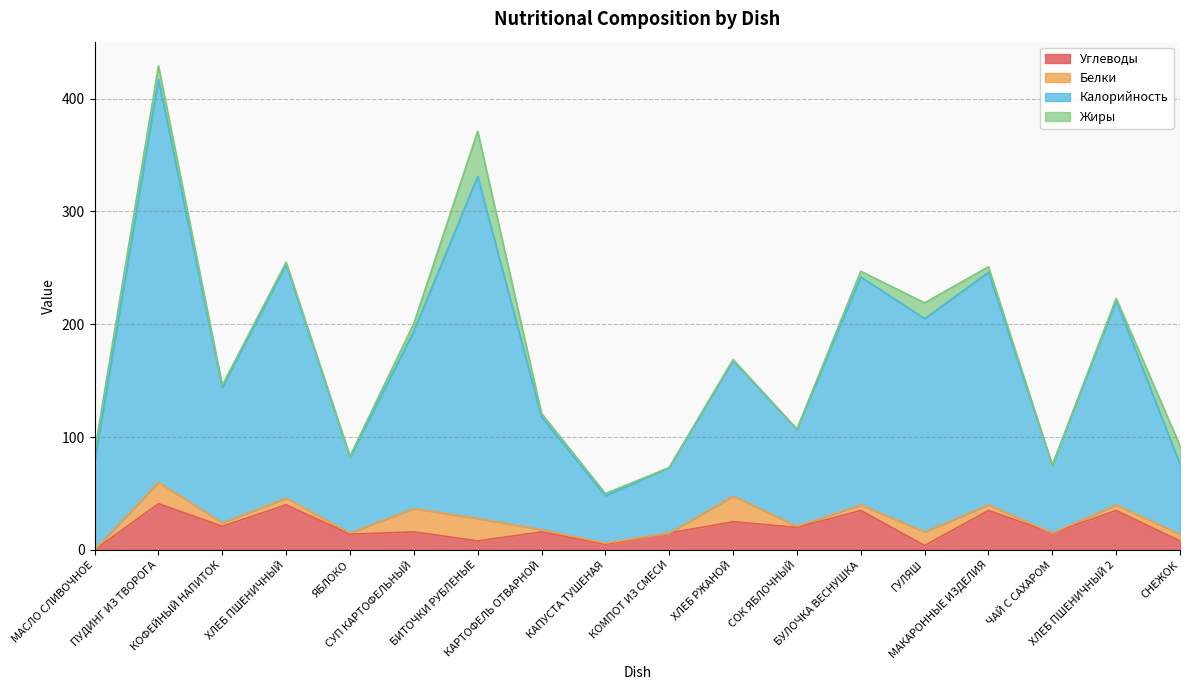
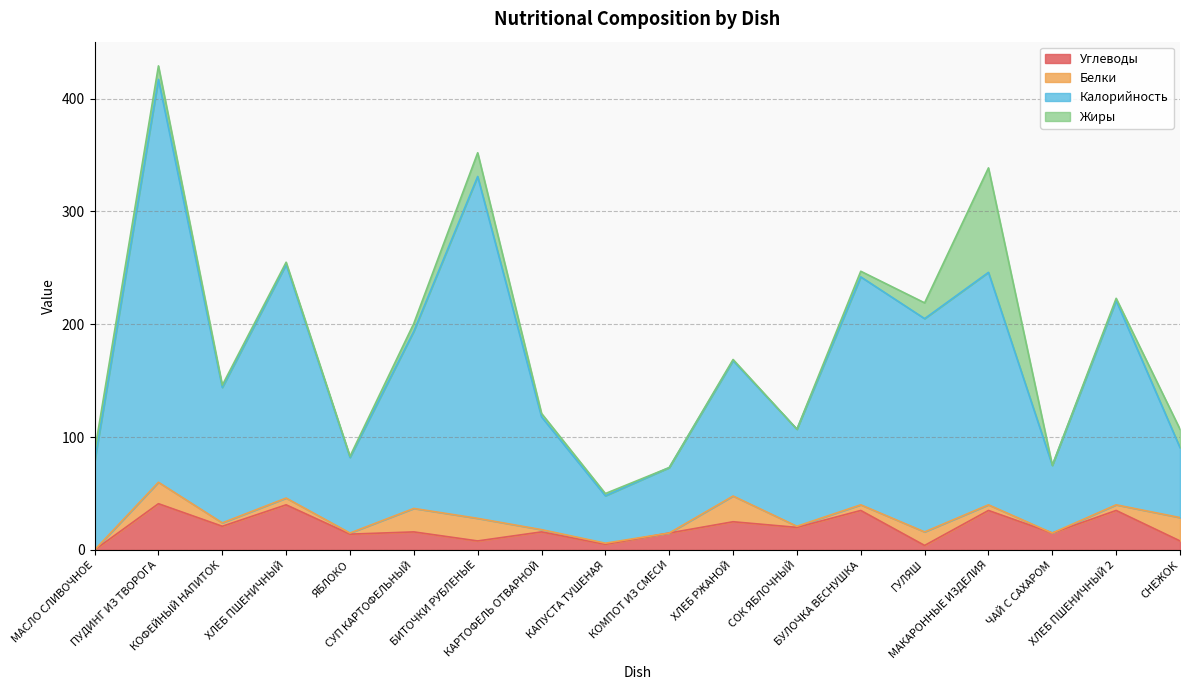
  {
    "Углеводы": {
      "ПУДИНГ ИЗ ТВОРОГА": 41,
      "КОФЕЙНЫЙ НАПИТОК": 21,
      "ХЛЕБ ПШЕНИЧНЫЙ": 40,
      "СУП КАРТОФЕЛЬНЫЙ": 16,
      "БИТОЧКИ РУБЛЕНЫЕ": 8,
      "ХЛЕБ РЖАНОЙ": 25,
      "БУЛОЧКА ВЕСНУШКА": 35,
      "ГУЛЯШ": 4,
      "МАКАРОННЫЕ ИЗДЕЛИЯ": 35,
      "ХЛЕБ ПШЕНИЧНЫЙ 2": 35,
      "СНЕЖОК": 8
    },
    "Белки": {
      "ПУДИНГ ИЗ ТВОРОГА": 19,
      "КОФЕЙНЫЙ НАПИТОК": 3,
      "ХЛЕБ ПШЕНИЧНЫЙ": 6,
      "СУП КАРТОФЕЛЬНЫЙ": 21,
      "БИТОЧКИ РУБЛЕНЫЕ": 20,
      "ХЛЕБ РЖАНОЙ": 23,
      "БУЛОЧКА ВЕСНУШКА": 5,
      "ГУЛЯШ": 12,
      "МАКАРОННЫЕ ИЗДЕЛИЯ": 5,
      "ХЛЕБ ПШЕНИЧНЫЙ 2": 5,
-     "СНЕЖОК": 6
+     "СНЕЖОК": 21
    },
    "Калорийность": {
      "МАСЛО СЛИВОЧНОЕ": 78,
      "ПУДИНГ ИЗ ТВОРОГА": 357,
      "СУП КАРТОФЕЛЬНЫЙ": 157,
      "БИТОЧКИ РУБЛЕНЫЕ": 303,
      "КАРТОФЕЛЬ ОТВАРНОЙ": 100,
      "БУЛОЧКА ВЕСНУШКА": 202,
      "ГУЛЯШ": 189,
      "МАКАРОННЫЕ ИЗДЕЛИЯ": 206,
      "СНЕЖОК": 62
    },
    "Жиры": {
      "МАСЛО СЛИВОЧНОЕ": 9,
      "ПУДИНГ ИЗ ТВОРОГА": 12,
      "СУП КАРТОФЕЛЬНЫЙ": 7,
-     "БИТОЧКИ РУБЛЕНЫЕ": 40,
+     "БИТОЧКИ РУБЛЕНЫЕ": 21,
      "КАРТОФЕЛЬ ОТВАРНОЙ": 3,
      "БУЛОЧКА ВЕСНУШКА": 5,
      "ГУЛЯШ": 14,
-     "МАКАРОННЫЕ ИЗДЕЛИЯ": 5,
+     "МАКАРОННЫЕ ИЗДЕЛИЯ": 93,
      "СНЕЖОК": 16
    }
  }
